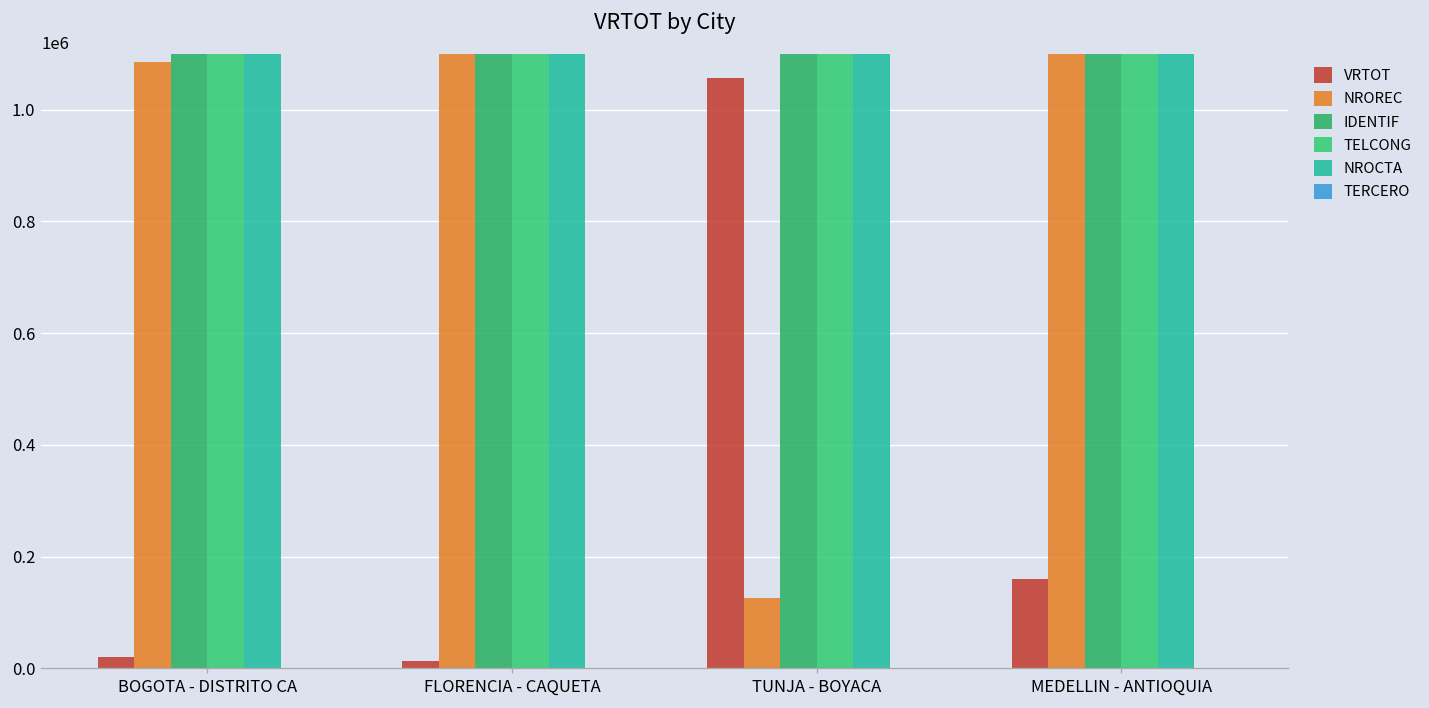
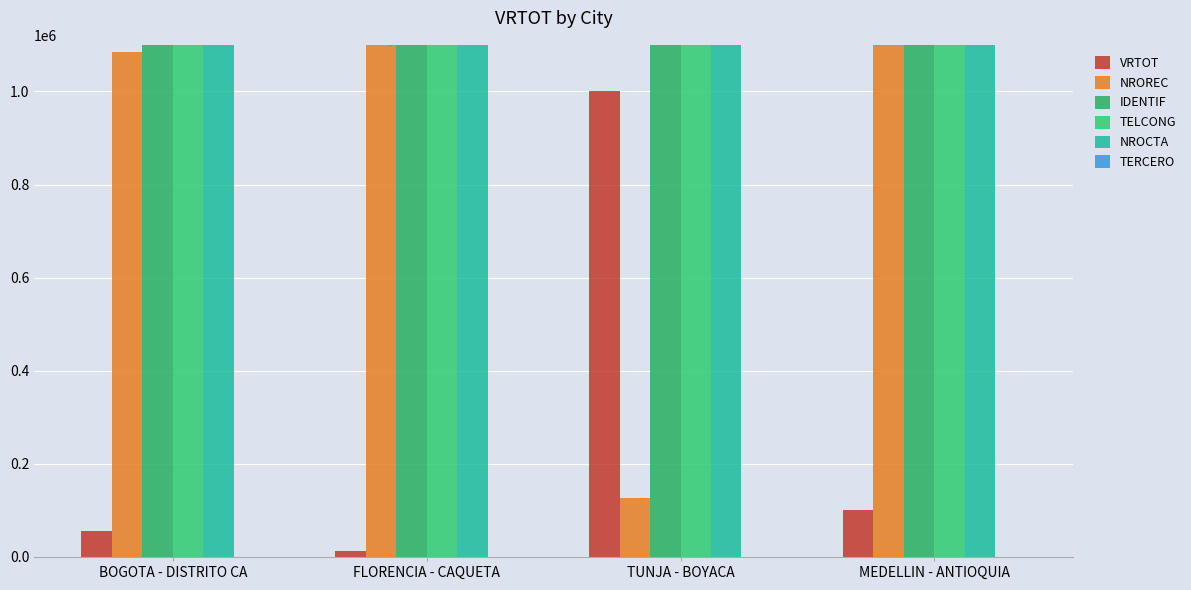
  {
    "VRTOT": {
-     "BOGOTA - DISTRITO CA": 20000,
+     "BOGOTA - DISTRITO CA": 60000,
      "FLORENCIA - CAQUETA": 10000,
-     "TUNJA - BOYACA": 1060000,
-     "MEDELLIN - ANTIOQUIA": 160000
+     "TUNJA - BOYACA": 1000000,
+     "MEDELLIN - ANTIOQUIA": 100000
    },
    "NROREC": {
      "BOGOTA - DISTRITO CA": 1080000,
      "TUNJA - BOYACA": 130000
    },
    "TERCERO": {
      "BOGOTA - DISTRITO CA": 0,
      "FLORENCIA - CAQUETA": 0,
      "TUNJA - BOYACA": 0,
      "MEDELLIN - ANTIOQUIA": 0
    }
  }
